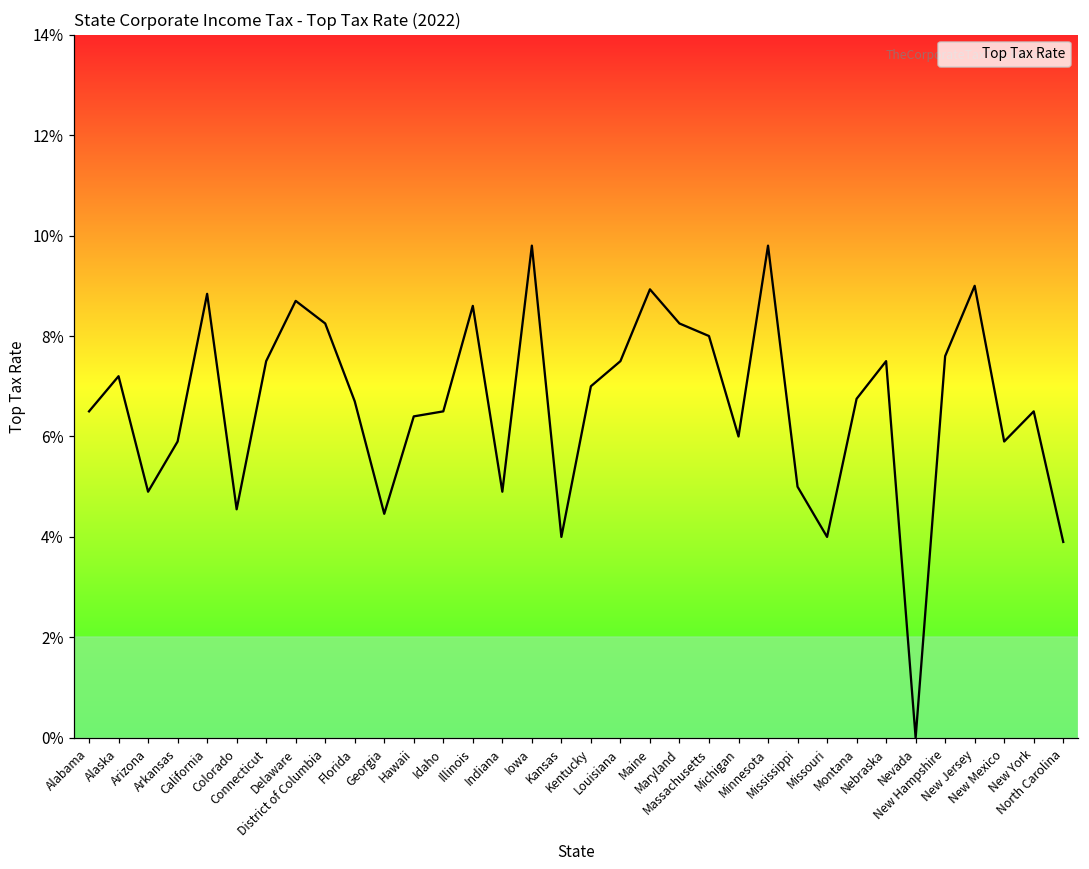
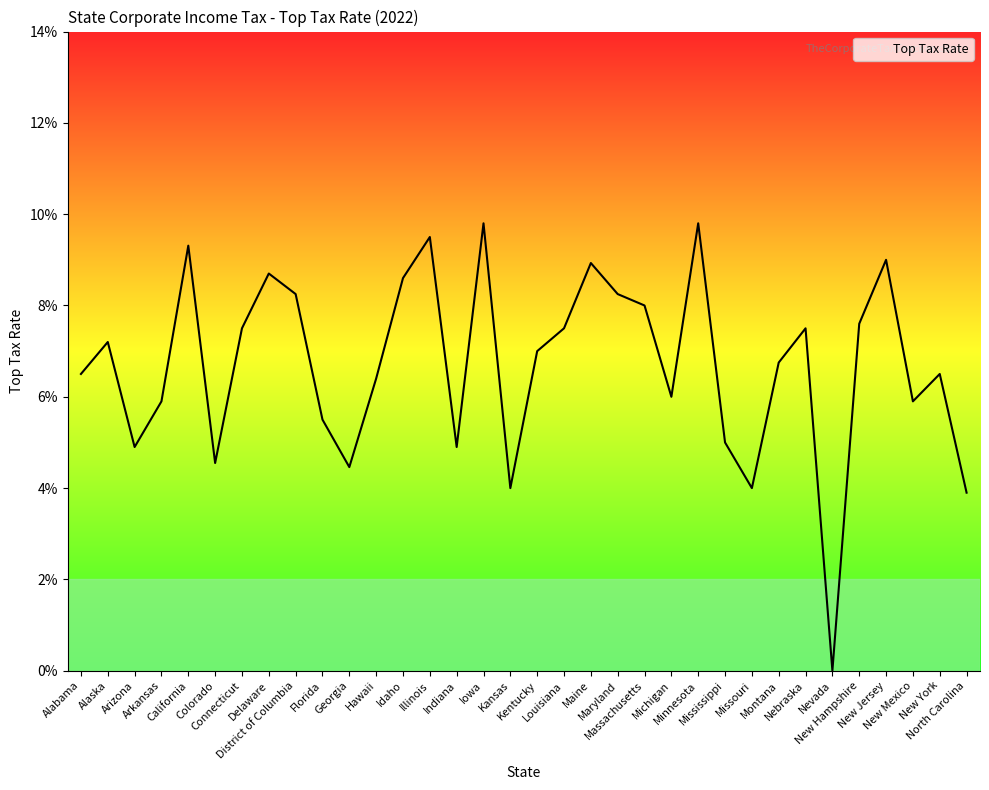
  {
    "Alabama": "6.5%",
    "Alaska": "7.2%",
    "Arizona": "4.9%",
    "Arkansas": "5.9%",
-   "California": "8.8%",
+   "California": "9.3%",
    "Colorado": "4.6%",
    "Connecticut": "7.5%",
    "Delaware": "8.7%",
    "District of Columbia": "8.3%",
-   "Florida": "6.7%",
+   "Florida": "5.5%",
    "Georgia": "4.5%",
    "Hawaii": "6.4%",
-   "Idaho": "6.5%",
-   "Illinois": "8.6%",
+   "Idaho": "8.6%",
+   "Illinois": "9.5%",
    "Indiana": "4.9%",
    "Iowa": "9.8%",
    "Kansas": "4.0%",
    "Kentucky": "7.0%",
    "Louisiana": "7.5%",
    "Maine": "8.9%",
    "Maryland": "8.3%",
    "Massachusetts": "8.0%",
    "Michigan": "6.0%",
    "Minnesota": "9.8%",
    "Mississippi": "5.0%",
    "Missouri": "4.0%",
    "Montana": "6.8%",
    "Nebraska": "7.5%",
    "New Hampshire": "7.6%",
    "New Jersey": "9.0%",
    "New Mexico": "5.9%",
    "New York": "6.5%",
    "North Carolina": "3.9%"
  }
